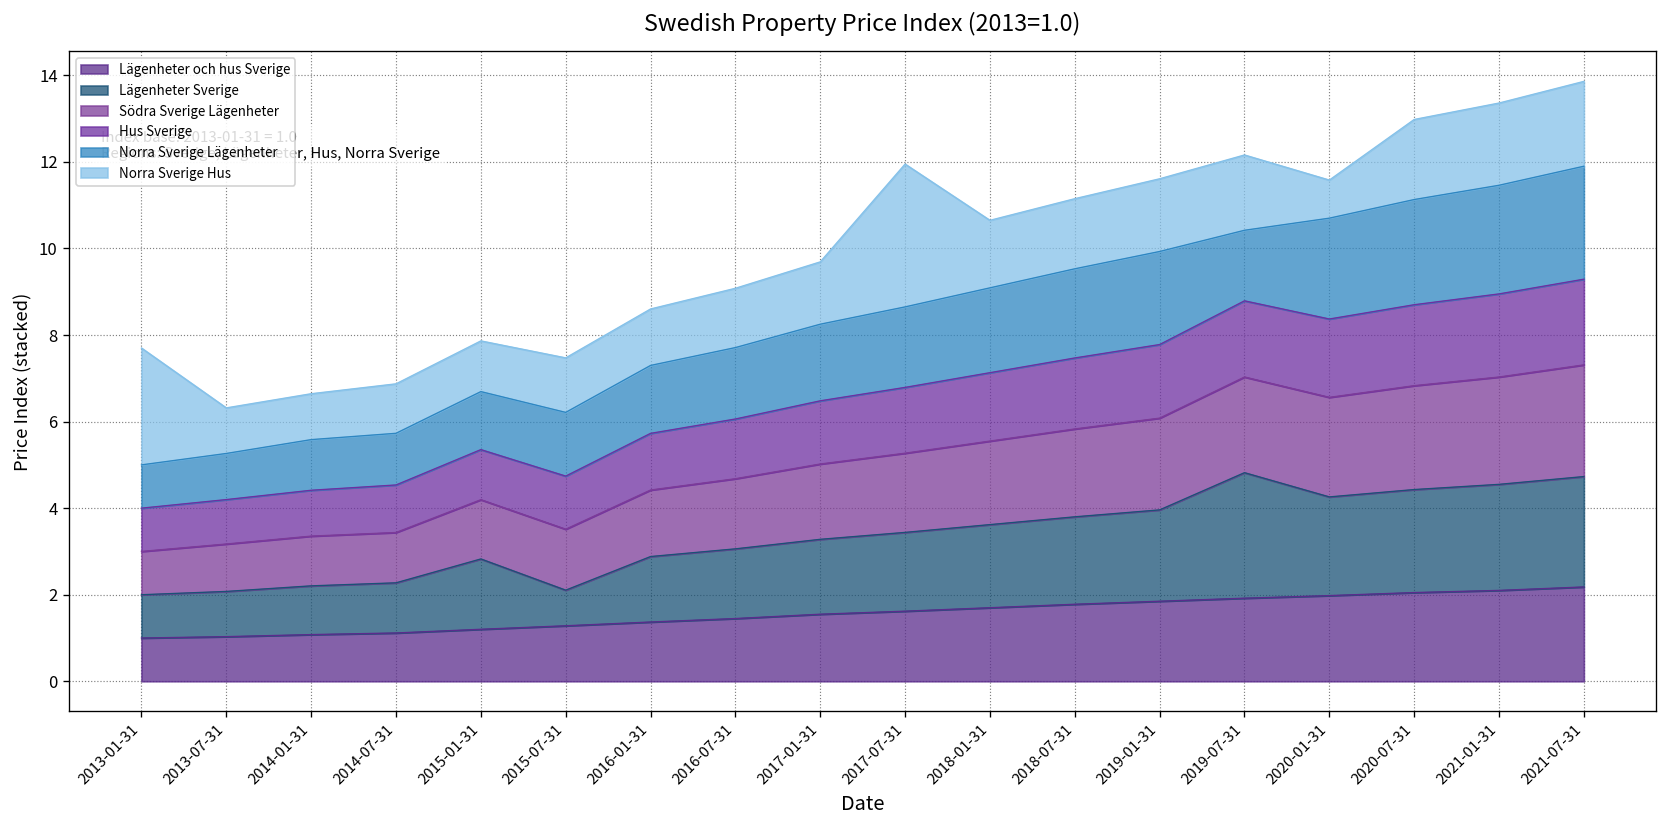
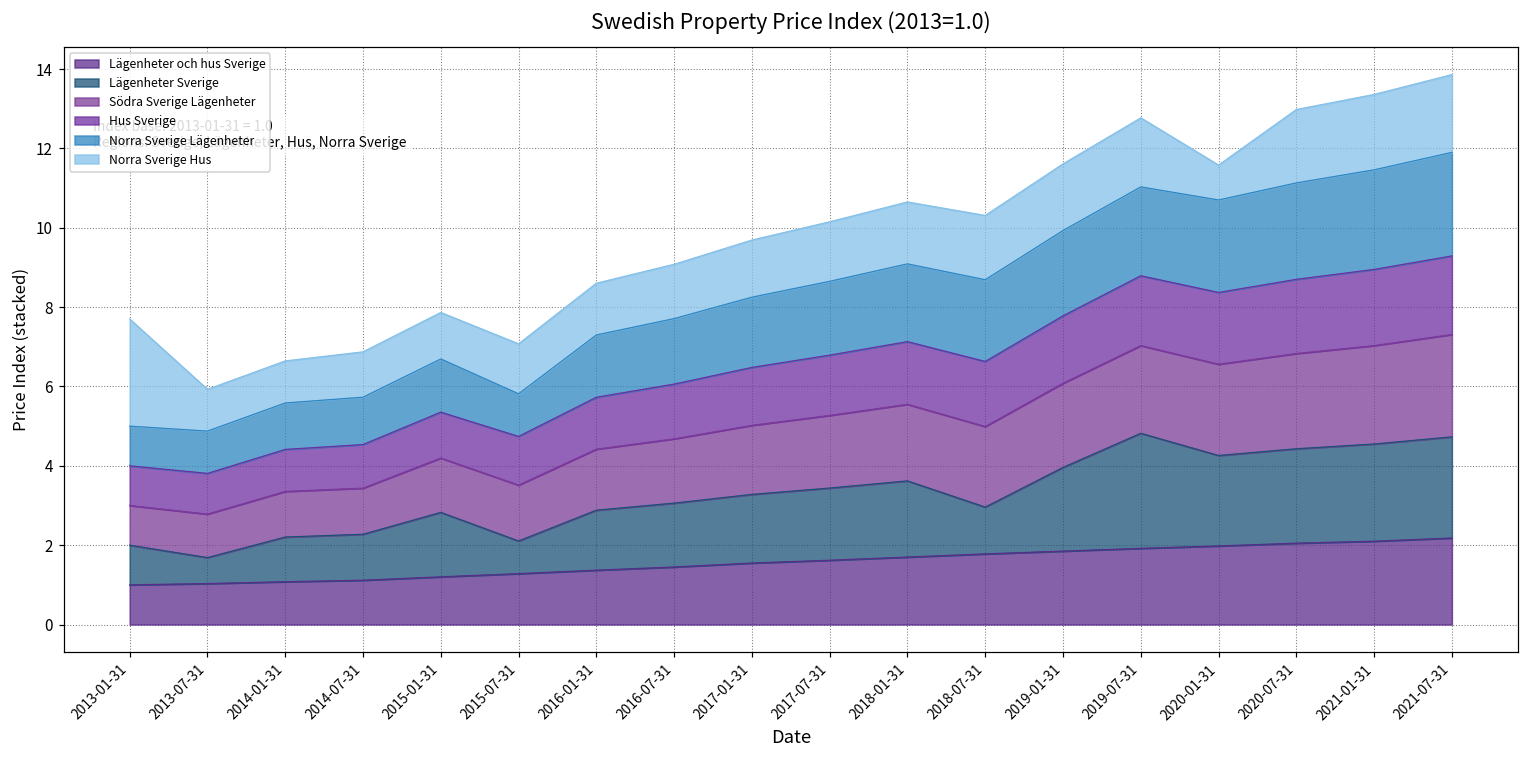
  {
    "Lägenheter Sverige": {
      "2013-01-31": 1.0,
-     "2013-07-31": 1.0,
+     "2013-07-31": 0.7,
      "2014-01-31": 1.1,
      "2014-07-31": 1.2,
      "2015-01-31": 1.6,
      "2015-07-31": 0.8,
      "2016-01-31": 1.5,
      "2016-07-31": 1.6,
      "2017-01-31": 1.7,
      "2017-07-31": 1.8,
      "2018-01-31": 1.9,
-     "2018-07-31": 2.0,
+     "2018-07-31": 1.2,
      "2019-01-31": 2.1,
      "2019-07-31": 2.9,
      "2020-01-31": 2.3,
      "2020-07-31": 2.4,
      "2021-01-31": 2.5,
      "2021-07-31": 2.6
    },
    "Norra Sverige Lägenheter": {
      "2013-01-31": 1.0,
      "2013-07-31": 1.1,
      "2014-01-31": 1.2,
      "2014-07-31": 1.2,
      "2015-01-31": 1.3,
-     "2015-07-31": 1.5,
+     "2015-07-31": 1.1,
      "2016-01-31": 1.6,
      "2016-07-31": 1.6,
      "2017-01-31": 1.8,
      "2017-07-31": 1.9,
      "2018-01-31": 2.0,
      "2018-07-31": 2.1,
      "2019-01-31": 2.1,
-     "2019-07-31": 1.6,
+     "2019-07-31": 2.2,
      "2020-01-31": 2.3,
      "2020-07-31": 2.4,
      "2021-01-31": 2.5,
      "2021-07-31": 2.6
    },
    "Norra Sverige Hus": {
      "2013-01-31": 2.7,
      "2013-07-31": 1.1,
      "2014-01-31": 1.1,
      "2014-07-31": 1.1,
      "2015-01-31": 1.2,
      "2015-07-31": 1.3,
      "2016-01-31": 1.3,
      "2016-07-31": 1.4,
      "2017-01-31": 1.4,
-     "2017-07-31": 3.3,
+     "2017-07-31": 1.5,
      "2018-01-31": 1.6,
      "2018-07-31": 1.6,
      "2019-01-31": 1.7,
      "2019-07-31": 1.7,
      "2020-01-31": 0.9,
      "2020-07-31": 1.8,
      "2021-01-31": 1.9,
      "2021-07-31": 2.0
    }
  }
